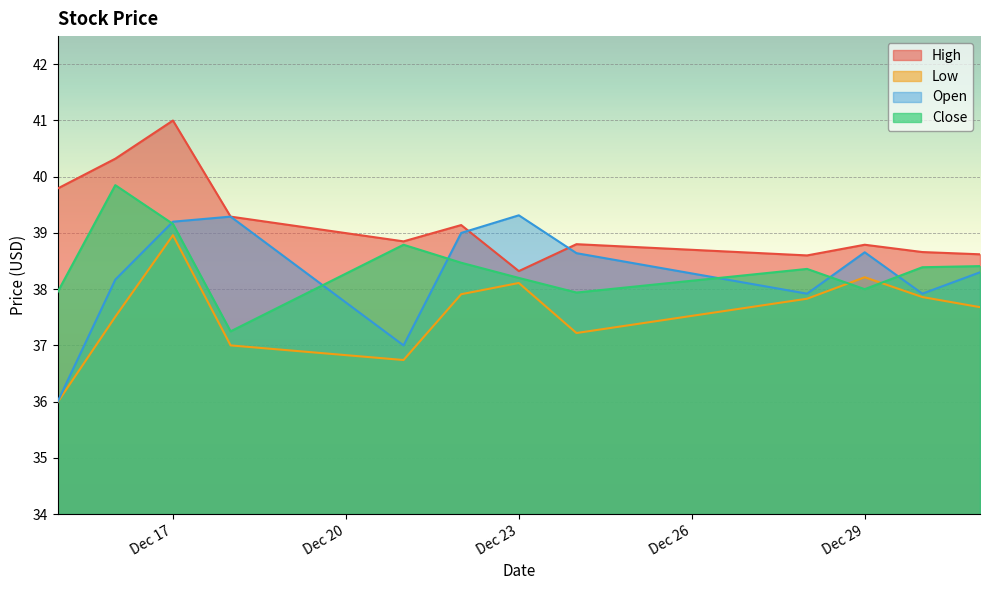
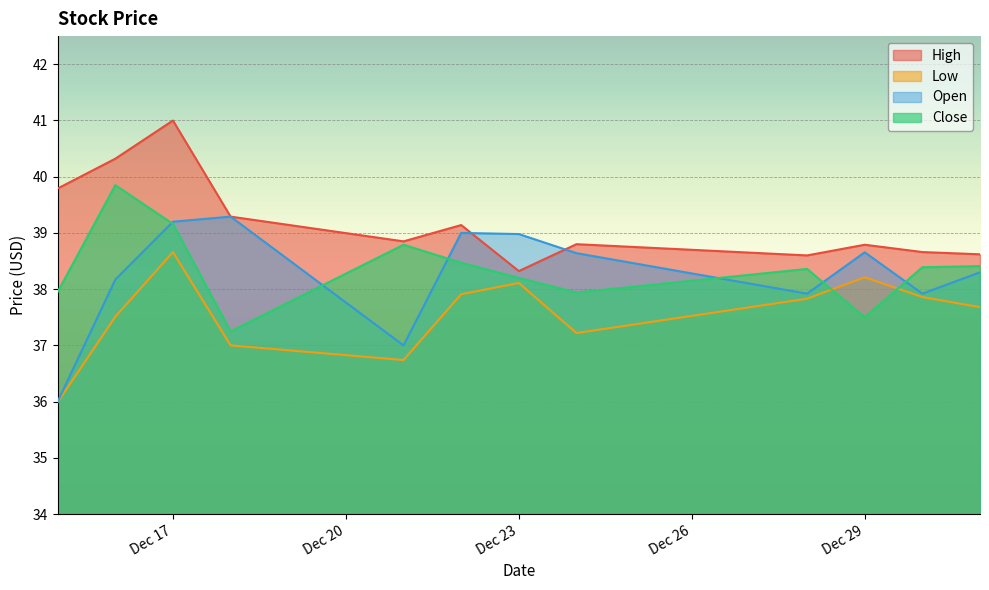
  {
    "High": {
      "Dec 17": 41.0,
      "Dec 23": 38.3,
      "Dec 29": 38.8
    },
    "Low": {
-     "Dec 17": 39.0,
+     "Dec 17": 38.7,
      "Dec 23": 38.1,
      "Dec 29": 38.2
    },
    "Open": {
-     "Dec 23": 39.3,
+     "Dec 23": 39.0,
      "Dec 29": 38.7
    },
    "Close": {
      "Dec 23": 38.2,
-     "Dec 29": 38.0
+     "Dec 29": 37.5
    }
  }
